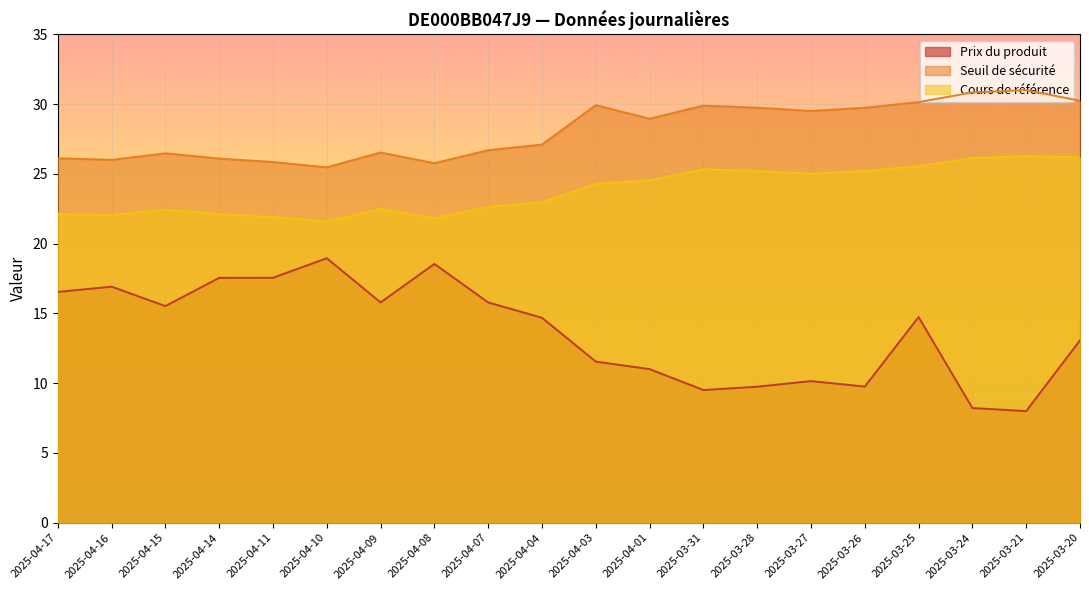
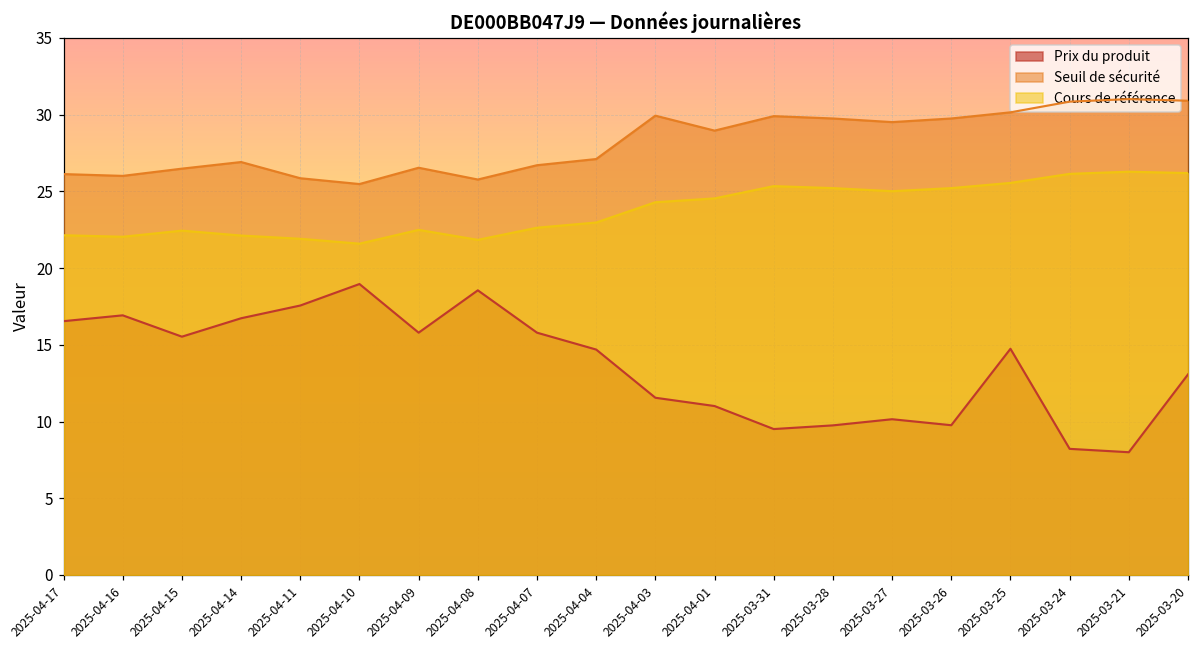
  {
    "Prix du produit": {
      "2025-04-17": 16.5,
      "2025-04-16": 16.9,
      "2025-04-15": 15.5,
-     "2025-04-14": 17.6,
+     "2025-04-14": 16.7,
      "2025-04-11": 17.6,
      "2025-04-10": 19.0,
      "2025-04-09": 15.8,
      "2025-04-08": 18.6,
      "2025-04-07": 15.8,
      "2025-04-04": 14.7,
      "2025-04-03": 11.6,
      "2025-04-01": 11.0,
      "2025-03-31": 9.5,
      "2025-03-28": 9.8,
      "2025-03-27": 10.2,
      "2025-03-26": 9.8,
      "2025-03-25": 14.7,
      "2025-03-24": 8.2,
      "2025-03-21": 8.0,
      "2025-03-20": 13.1
    },
    "Seuil de sécurité": {
      "2025-04-17": 26.1,
      "2025-04-16": 26.0,
      "2025-04-15": 26.5,
-     "2025-04-14": 26.1,
+     "2025-04-14": 26.9,
      "2025-04-11": 25.9,
      "2025-04-10": 25.5,
      "2025-04-09": 26.5,
      "2025-04-08": 25.8,
      "2025-04-07": 26.7,
      "2025-04-04": 27.1,
      "2025-04-03": 29.9,
      "2025-04-01": 29.0,
      "2025-03-31": 29.9,
      "2025-03-28": 29.7,
      "2025-03-27": 29.5,
      "2025-03-26": 29.7,
      "2025-03-25": 30.1,
-     "2025-03-20": 30.2
+     "2025-03-20": 30.9
    },
    "Cours de référence": {
      "2025-04-17": 22.1,
      "2025-04-16": 22.0,
      "2025-04-15": 22.4,
      "2025-04-14": 22.1,
      "2025-04-11": 21.9,
      "2025-04-10": 21.6,
      "2025-04-09": 22.5,
      "2025-04-08": 21.8,
      "2025-04-07": 22.6,
      "2025-04-04": 23.0,
      "2025-04-03": 24.3,
      "2025-04-01": 24.5,
      "2025-03-31": 25.3,
      "2025-03-28": 25.2,
      "2025-03-27": 25.0,
      "2025-03-26": 25.2,
      "2025-03-25": 25.6,
      "2025-03-24": 26.1,
      "2025-03-21": 26.3,
      "2025-03-20": 26.2
    }
  }
